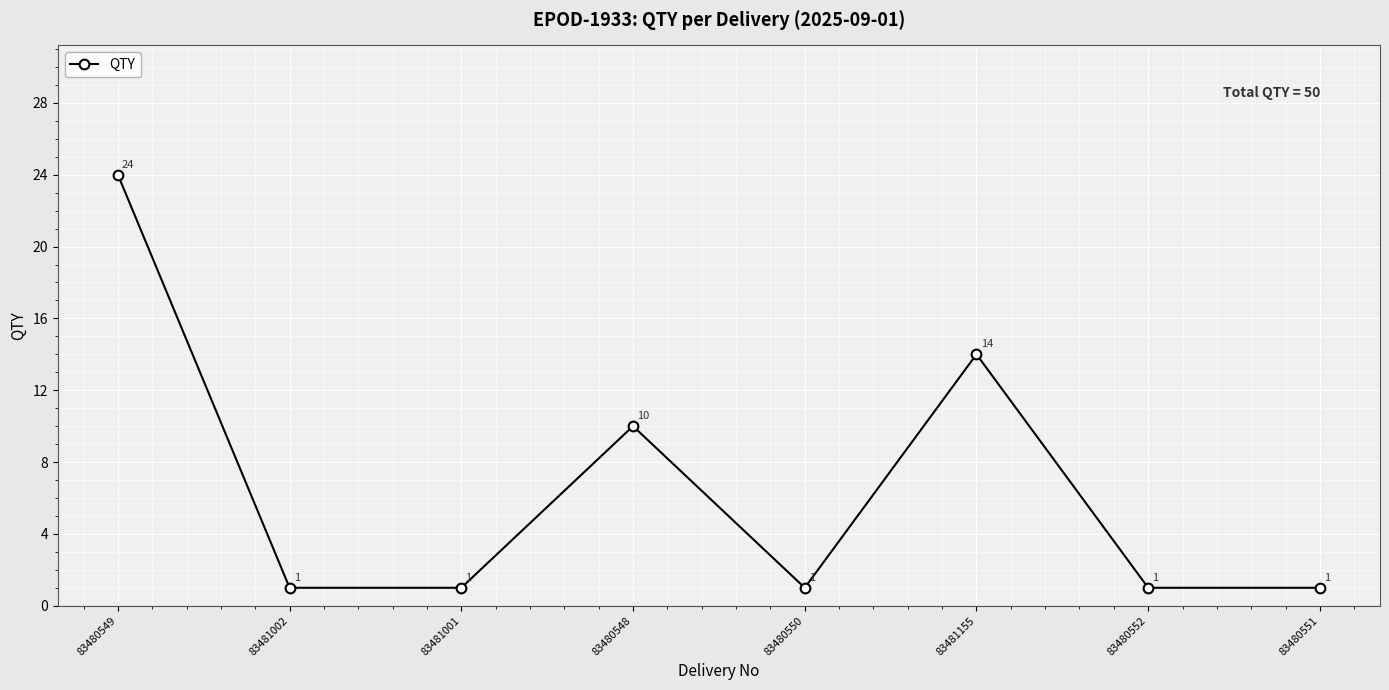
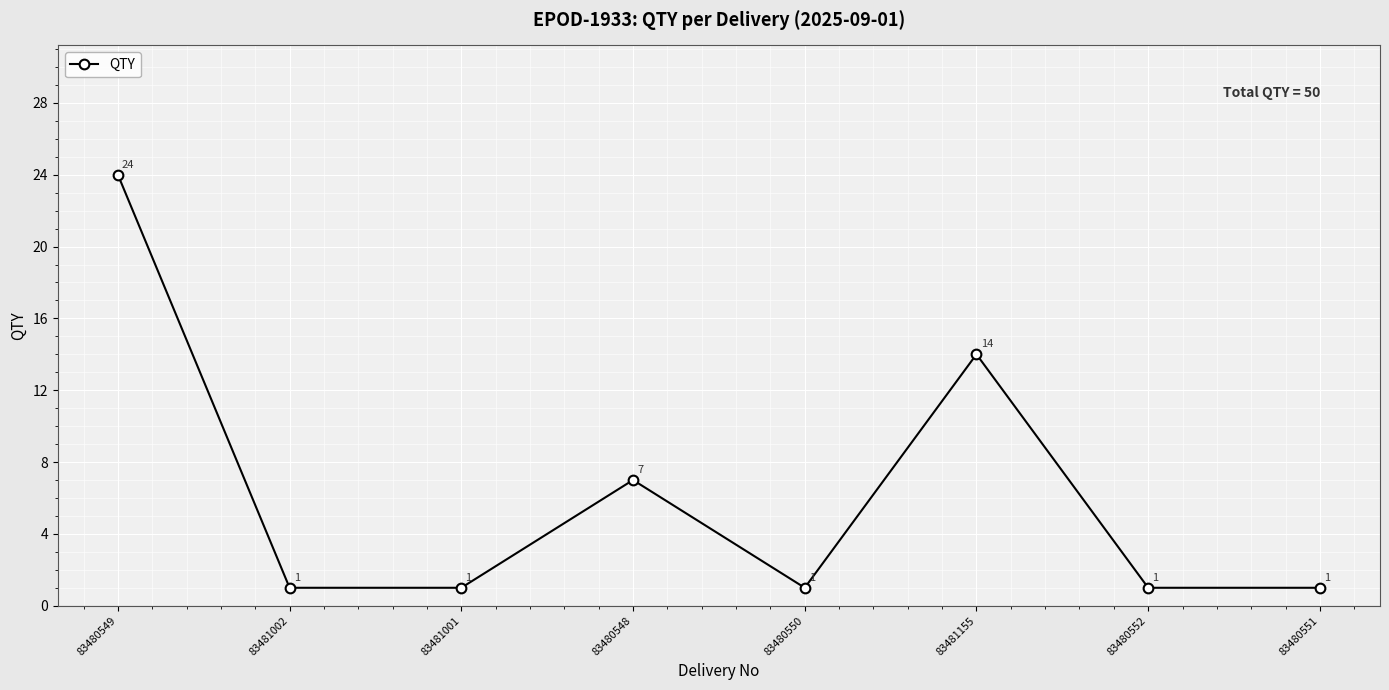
  {
    "83480549": 24,
    "83481002": 1,
    "83481001": 1,
-   "83480548": 10,
+   "83480548": 7,
    "83480550": 1,
    "83481155": 14,
    "83480552": 1,
    "83480551": 1
  }
